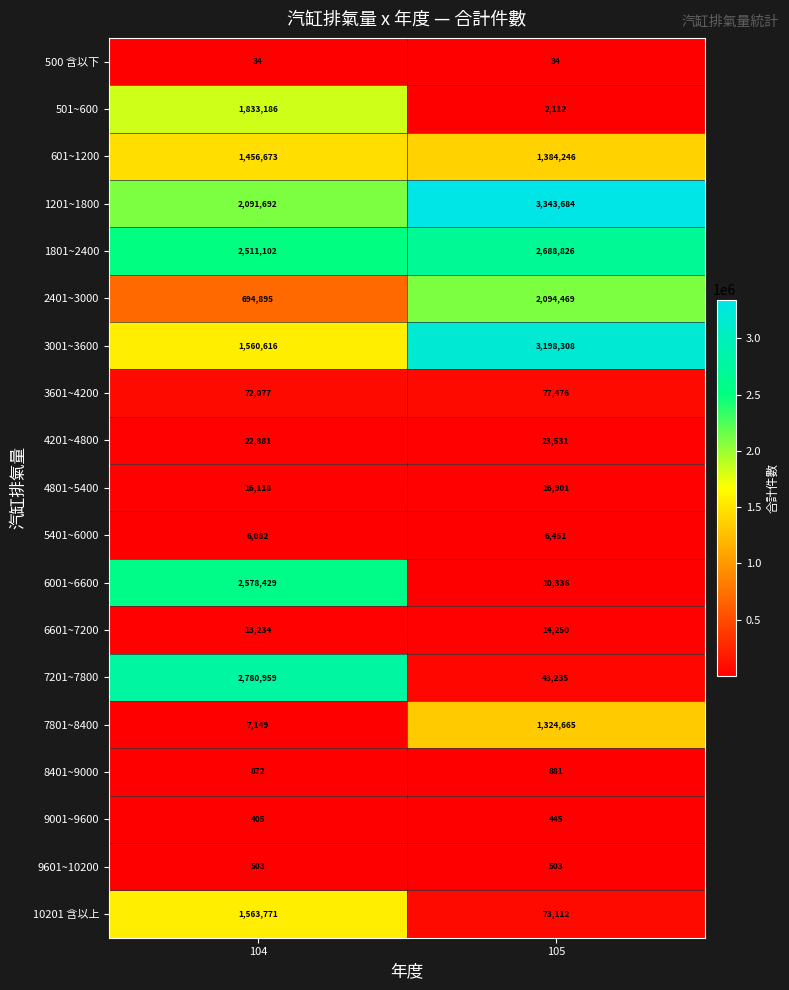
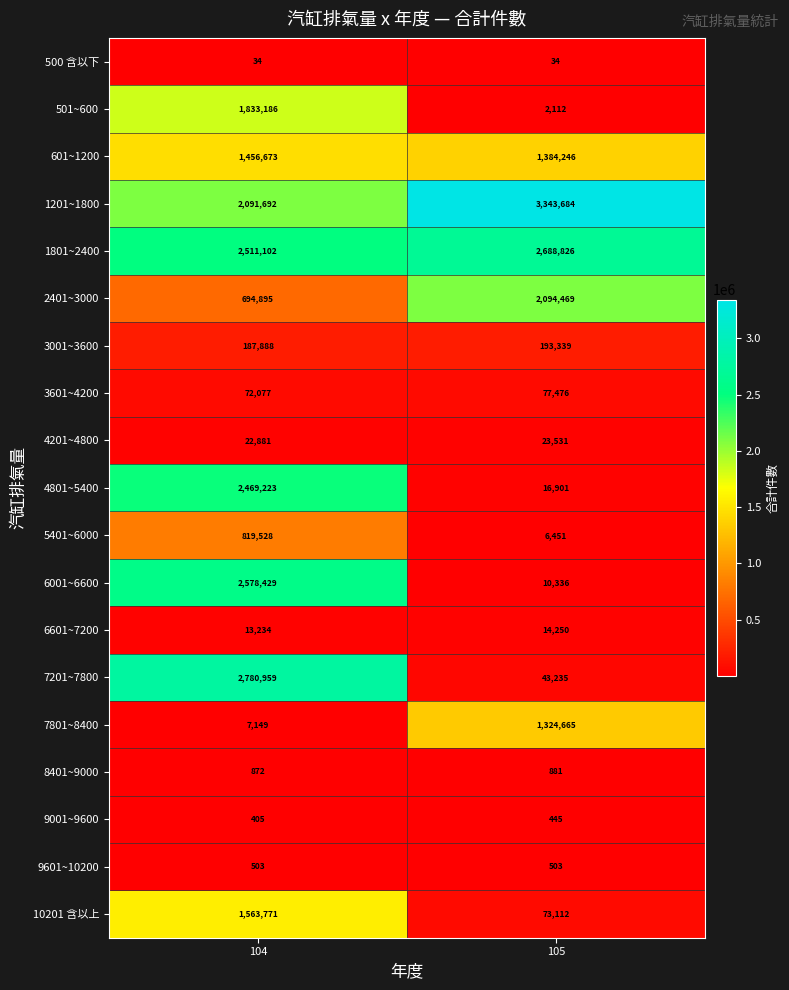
  {
    "500 含以下": {
      "104": "34",
      "105": "34"
    },
    "501~600": {
      "104": "1,833,186",
      "105": "2,112"
    },
    "601~1200": {
      "104": "1,456,673",
      "105": "1,384,246"
    },
    "1201~1800": {
      "104": "2,091,692",
      "105": "3,343,684"
    },
    "1801~2400": {
      "104": "2,511,102",
      "105": "2,688,826"
    },
    "2401~3000": {
      "104": "694,895",
      "105": "2,094,469"
    },
    "3001~3600": {
-     "104": "1,560,616",
-     "105": "3,198,308"
+     "104": "187,888",
+     "105": "193,339"
    },
    "3601~4200": {
      "104": "72,077",
      "105": "77,476"
    },
    "4201~4800": {
      "104": "22,881",
      "105": "23,531"
    },
    "4801~5400": {
-     "104": "16,118",
+     "104": "2,469,223",
      "105": "16,901"
    },
    "5401~6000": {
-     "104": "6,082",
+     "104": "819,528",
      "105": "6,451"
    },
    "6001~6600": {
      "104": "2,578,429",
      "105": "10,336"
    },
    "6601~7200": {
      "104": "13,234",
      "105": "14,250"
    },
    "7201~7800": {
      "104": "2,780,959",
      "105": "43,235"
    },
    "7801~8400": {
      "104": "7,149",
      "105": "1,324,665"
    },
    "8401~9000": {
      "104": "872",
      "105": "881"
    },
    "9001~9600": {
      "104": "405",
      "105": "445"
    },
    "9601~10200": {
      "104": "503",
      "105": "503"
    },
    "10201 含以上": {
      "104": "1,563,771",
      "105": "73,112"
    }
  }
